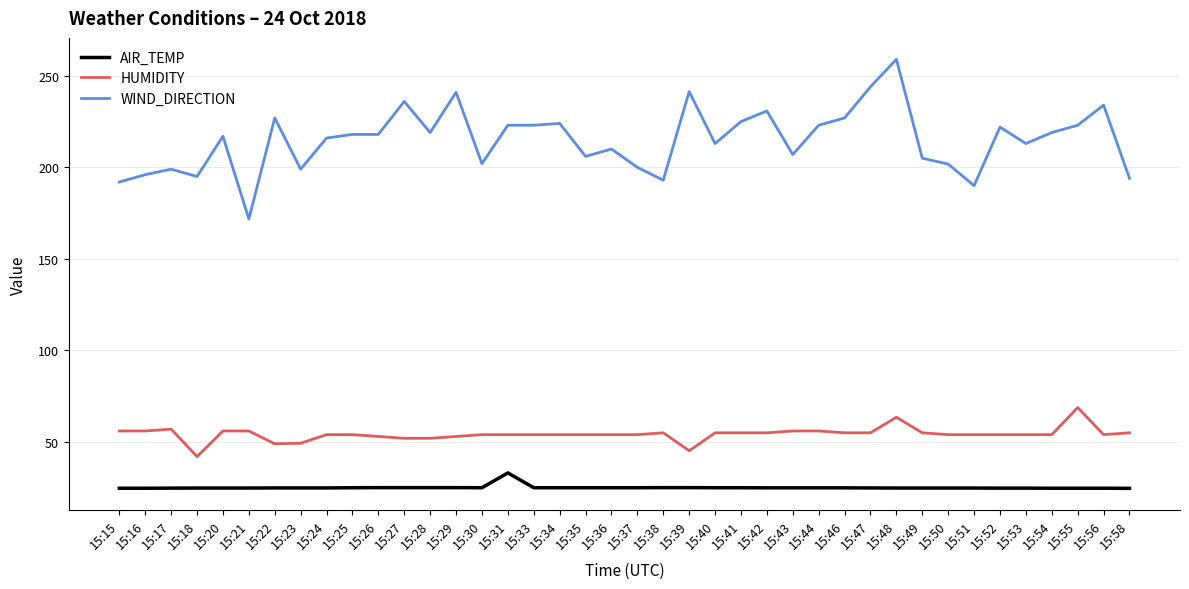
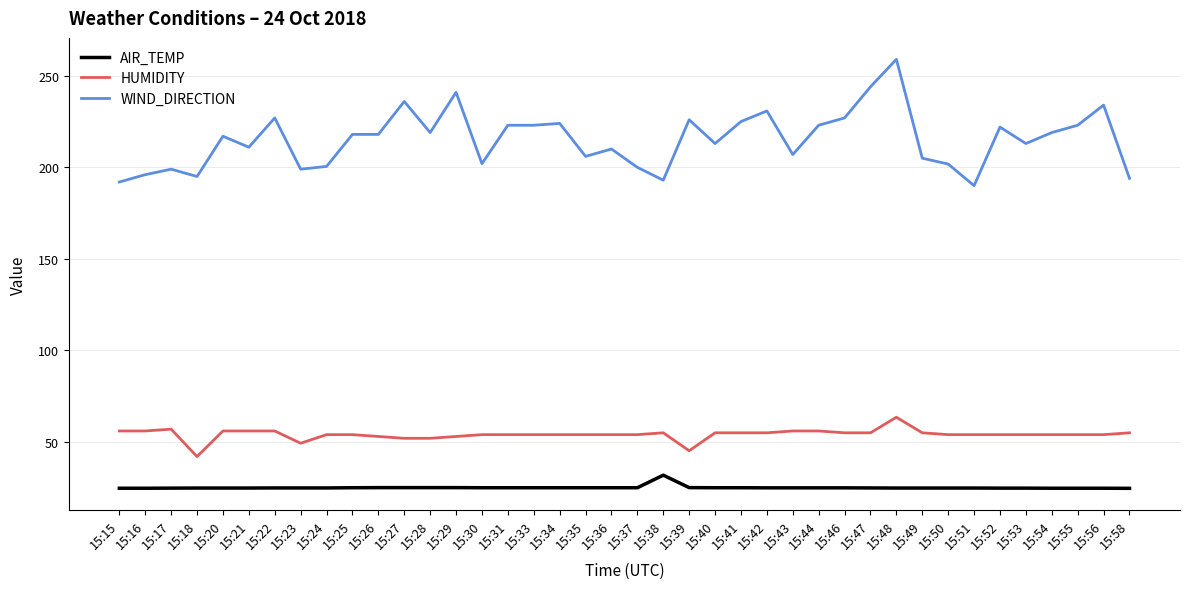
  {
    "AIR_TEMP": {
      "15:15": 25,
      "15:16": 25,
      "15:17": 25,
      "15:18": 25,
      "15:20": 25,
      "15:21": 25,
      "15:22": 25,
      "15:23": 25,
      "15:24": 25,
      "15:25": 25,
      "15:26": 25,
      "15:27": 25,
      "15:28": 25,
      "15:29": 25,
      "15:30": 25,
-     "15:31": 33,
+     "15:31": 25,
      "15:33": 25,
      "15:34": 25,
      "15:35": 25,
      "15:36": 25,
      "15:37": 25,
-     "15:38": 25,
+     "15:38": 32,
      "15:39": 25,
      "15:40": 25,
      "15:41": 25,
      "15:42": 25,
      "15:43": 25,
      "15:44": 25,
      "15:46": 25,
      "15:47": 25,
      "15:48": 25,
      "15:49": 25,
      "15:50": 25,
      "15:51": 25,
      "15:52": 25,
      "15:53": 25,
      "15:54": 25,
      "15:55": 25,
      "15:56": 25,
      "15:58": 25
    },
    "HUMIDITY": {
      "15:15": 56,
      "15:16": 56,
      "15:17": 57,
      "15:18": 42,
      "15:20": 56,
      "15:21": 56,
-     "15:22": 49,
+     "15:22": 56,
      "15:23": 49,
      "15:24": 54,
      "15:25": 54,
      "15:26": 53,
      "15:27": 52,
      "15:28": 52,
      "15:29": 53,
      "15:30": 54,
      "15:31": 54,
      "15:33": 54,
      "15:34": 54,
      "15:35": 54,
      "15:36": 54,
      "15:37": 54,
      "15:38": 55,
      "15:39": 45,
      "15:40": 55,
      "15:41": 55,
      "15:42": 55,
      "15:43": 56,
      "15:44": 56,
      "15:46": 55,
      "15:47": 55,
      "15:48": 64,
      "15:49": 55,
      "15:50": 54,
      "15:51": 54,
      "15:52": 54,
      "15:53": 54,
      "15:54": 54,
-     "15:55": 69,
+     "15:55": 54,
      "15:56": 54,
      "15:58": 55
    },
    "WIND_DIRECTION": {
      "15:15": 192,
      "15:16": 196,
      "15:17": 199,
      "15:18": 195,
      "15:20": 217,
-     "15:21": 172,
+     "15:21": 211,
      "15:22": 227,
      "15:23": 199,
-     "15:24": 216,
+     "15:24": 201,
      "15:25": 218,
      "15:26": 218,
      "15:27": 236,
      "15:28": 219,
      "15:29": 241,
      "15:30": 202,
      "15:31": 223,
      "15:33": 223,
      "15:34": 224,
      "15:35": 206,
      "15:36": 210,
      "15:37": 200,
      "15:38": 193,
-     "15:39": 241,
+     "15:39": 226,
      "15:40": 213,
      "15:41": 225,
      "15:42": 231,
      "15:43": 207,
      "15:44": 223,
      "15:46": 227,
      "15:47": 244,
      "15:48": 259,
      "15:49": 205,
      "15:50": 202,
      "15:51": 190,
      "15:52": 222,
      "15:53": 213,
      "15:54": 219,
      "15:55": 223,
      "15:56": 234,
      "15:58": 194
    }
  }
